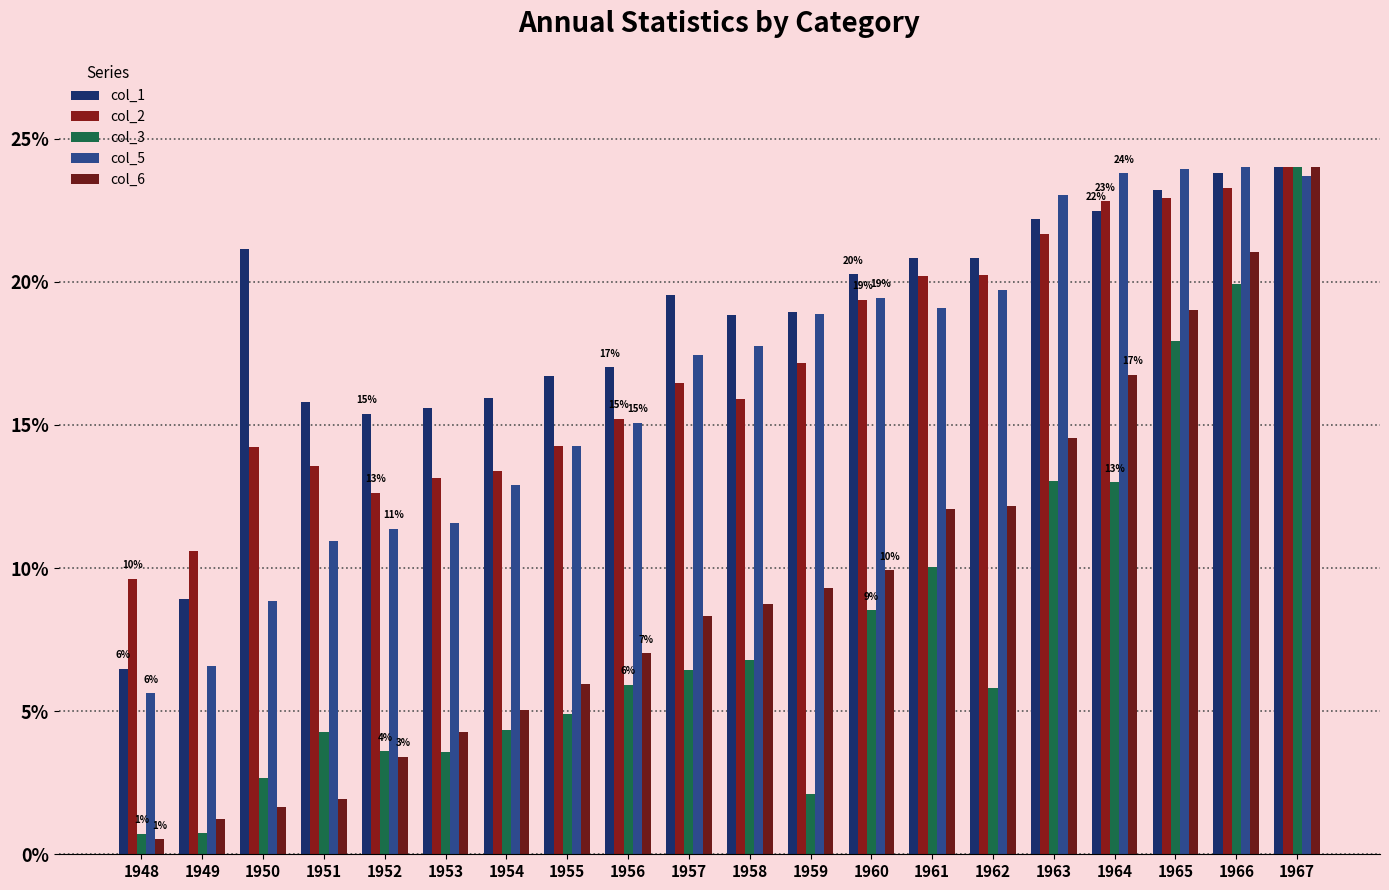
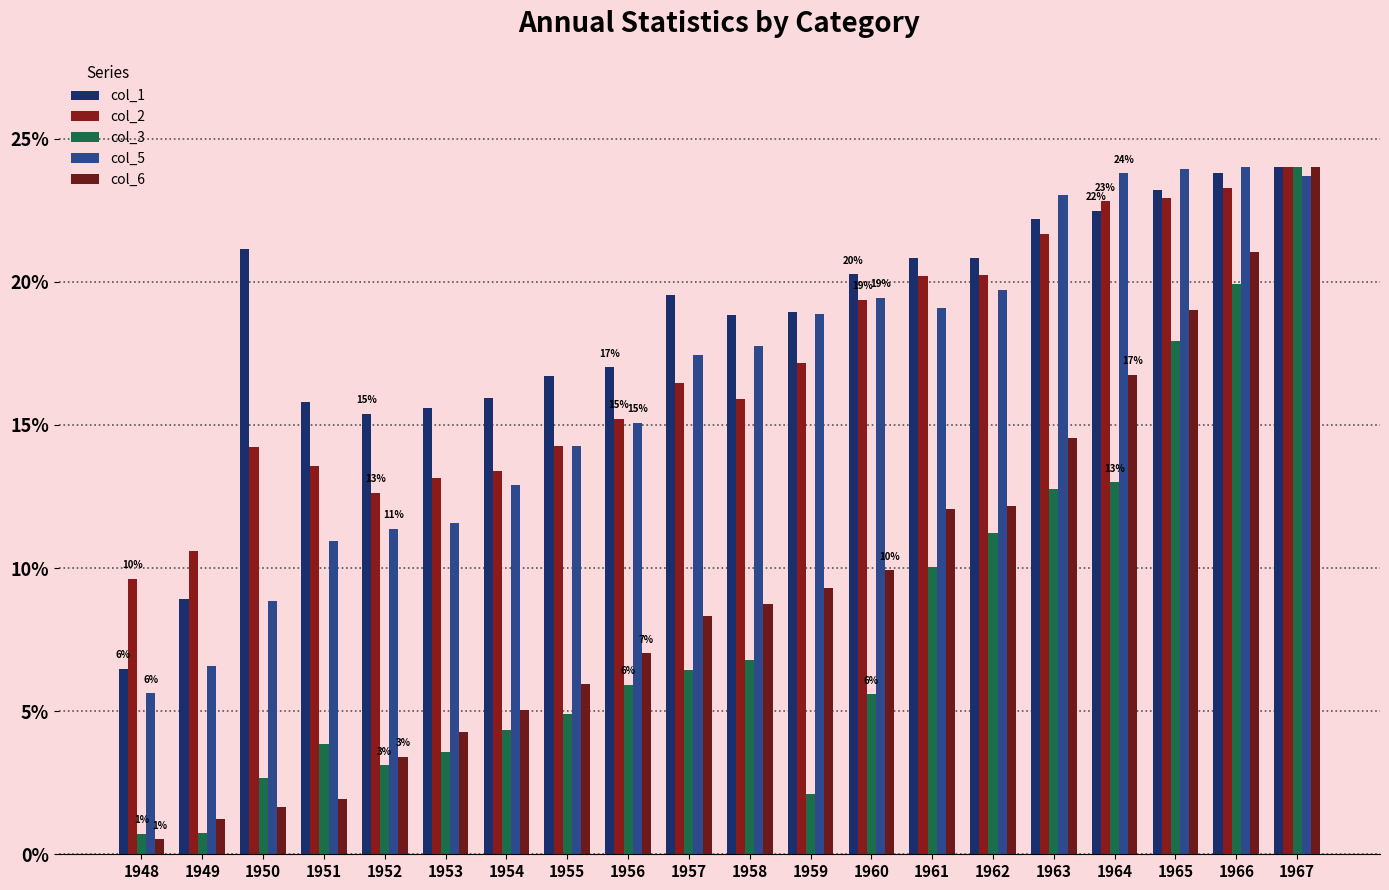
  {
    "col_3": {
      "1948": "1%",
-     "1951": "4.3%",
-     "1952": "4%",
+     "1951": "3.8%",
+     "1952": "3%",
      "1956": "6%",
-     "1960": "9%",
-     "1962": "5.8%",
-     "1963": "13.1%",
+     "1960": "6%",
+     "1962": "11.2%",
+     "1963": "12.8%",
      "1964": "13%"
    }
  }
